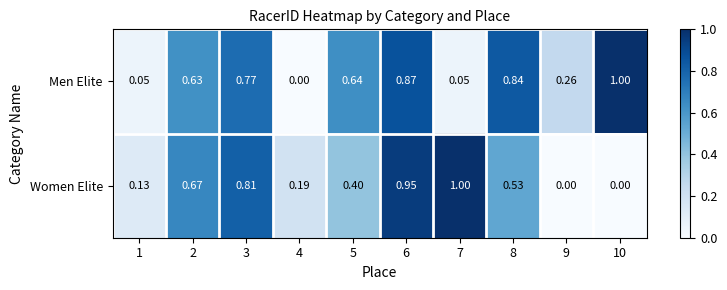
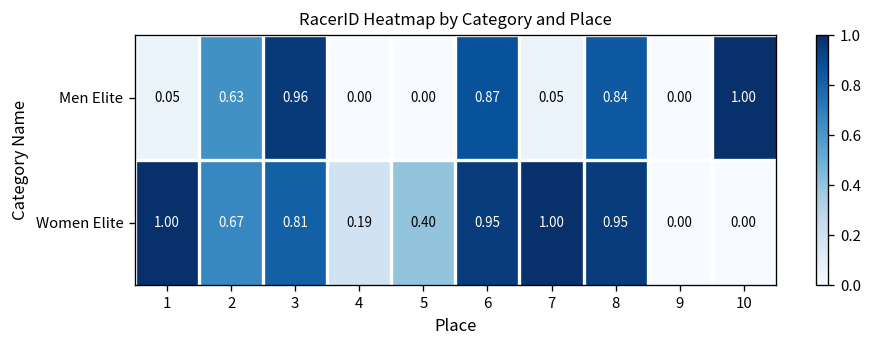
  {
    "Men Elite": {
      "1": 0.05,
      "2": 0.63,
-     "3": 0.77,
+     "3": 0.96,
      "4": 0.00,
-     "5": 0.64,
+     "5": 0.00,
      "6": 0.87,
      "7": 0.05,
      "8": 0.84,
-     "9": 0.26,
+     "9": 0.00,
      "10": 1.00
    },
    "Women Elite": {
-     "1": 0.13,
+     "1": 1.00,
      "2": 0.67,
      "3": 0.81,
      "4": 0.19,
      "5": 0.40,
      "6": 0.95,
      "7": 1.00,
-     "8": 0.53,
+     "8": 0.95,
      "9": 0.00,
      "10": 0.00
    }
  }
